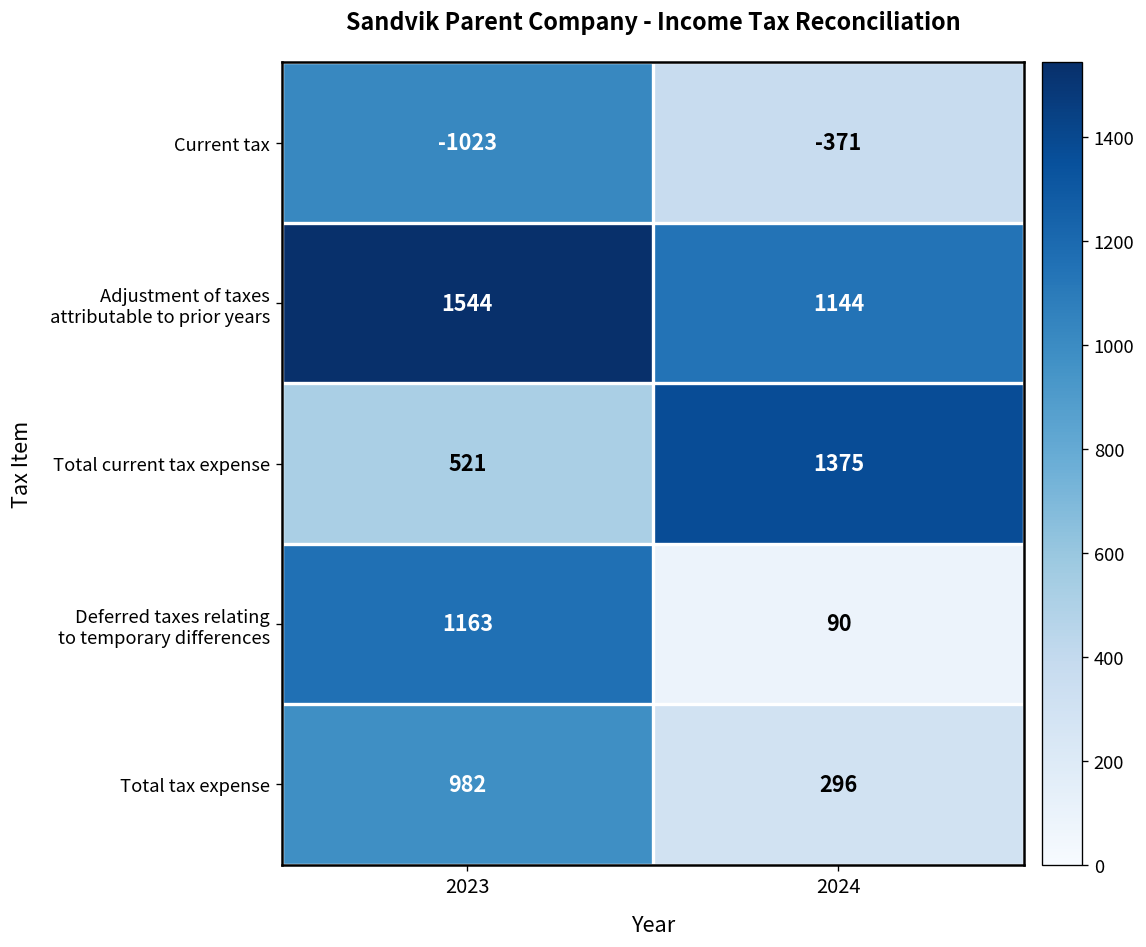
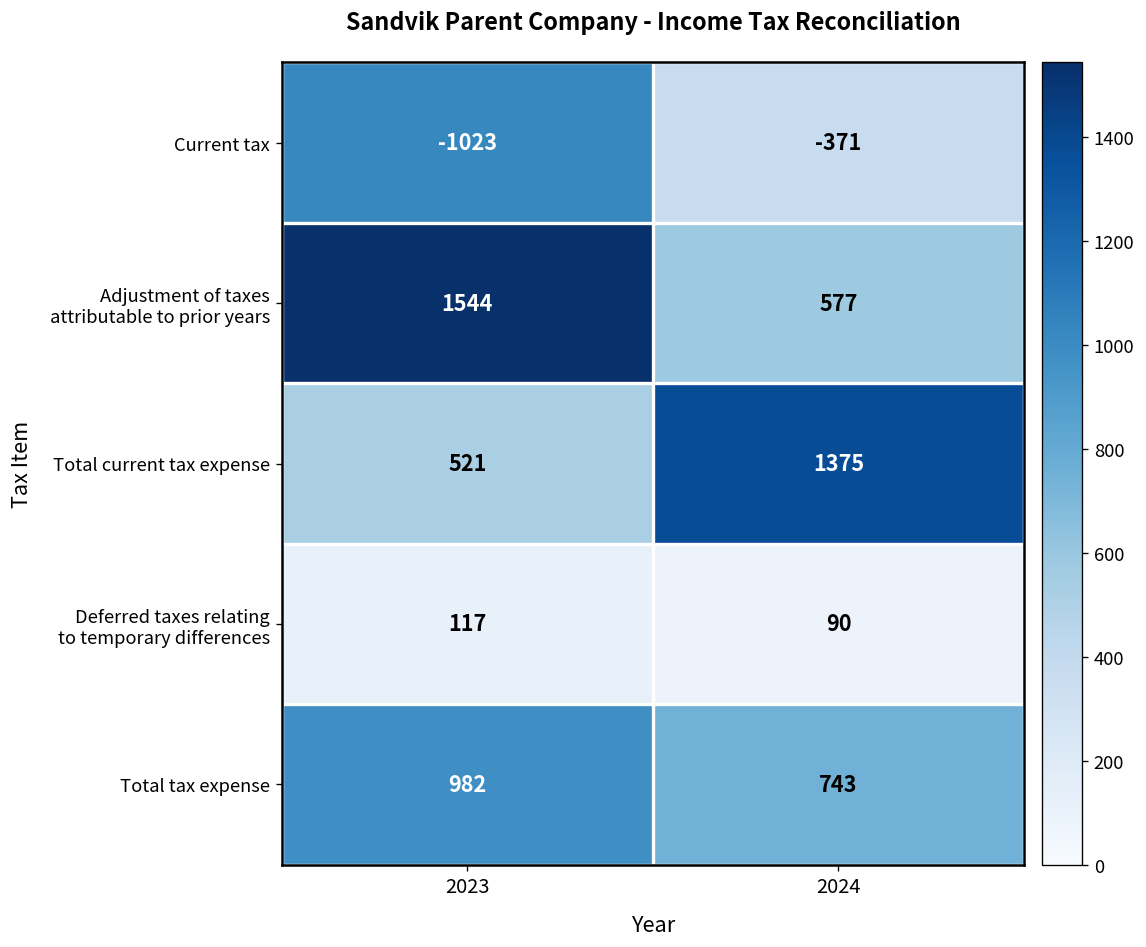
  {
    "Current tax": {
      "2023": -1023,
      "2024": -371
    },
    "Adjustment of taxes attributable to prior years": {
      "2023": 1544,
-     "2024": 1144
+     "2024": 577
    },
    "Total current tax expense": {
      "2023": 521,
      "2024": 1375
    },
    "Deferred taxes relating to temporary differences": {
-     "2023": 1163,
+     "2023": 117,
      "2024": 90
    },
    "Total tax expense": {
      "2023": 982,
-     "2024": 296
+     "2024": 743
    }
  }
